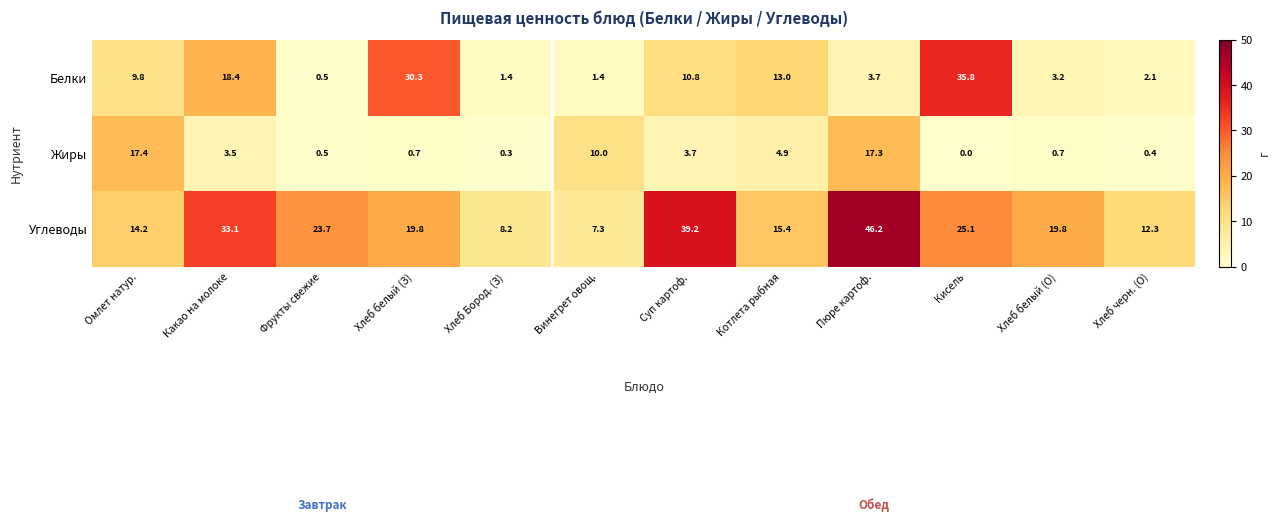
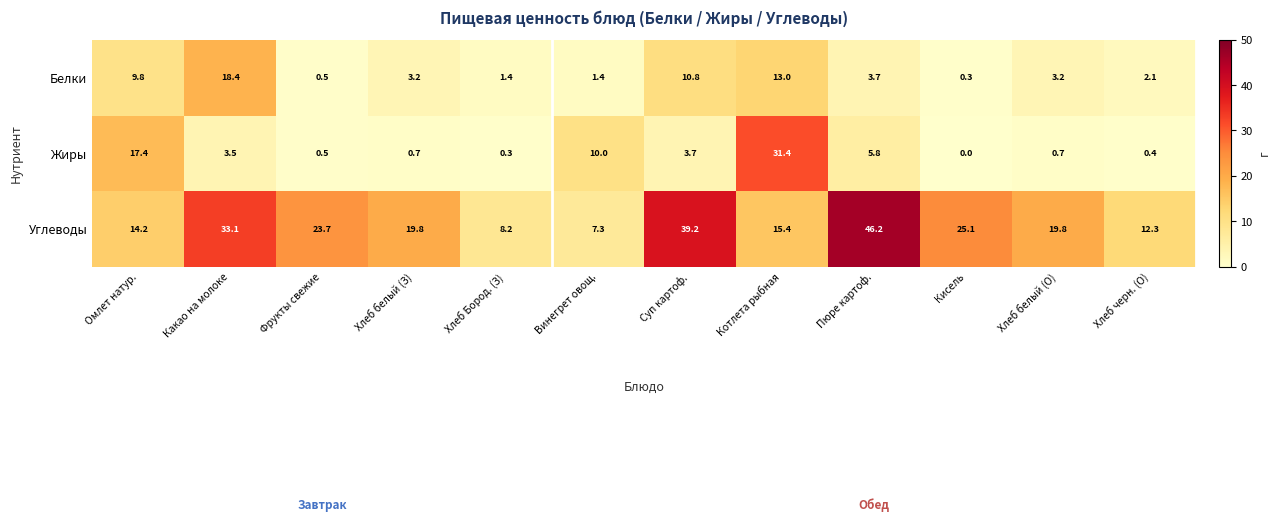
  {
    "Белки": {
      "Омлет натур.": 9.8,
      "Какао на молоке": 18.4,
      "Фрукты свежие": 0.5,
-     "Хлеб белый (З)": 30.3,
+     "Хлеб белый (З)": 3.2,
      "Хлеб Бород. (З)": 1.4,
      "Винегрет овощ.": 1.4,
      "Суп картоф.": 10.8,
      "Котлета рыбная": 13.0,
      "Пюре картоф.": 3.7,
-     "Кисель": 35.8,
+     "Кисель": 0.3,
      "Хлеб белый (О)": 3.2,
      "Хлеб черн. (О)": 2.1
    },
    "Жиры": {
      "Омлет натур.": 17.4,
      "Какао на молоке": 3.5,
      "Фрукты свежие": 0.5,
      "Хлеб белый (З)": 0.7,
      "Хлеб Бород. (З)": 0.3,
      "Винегрет овощ.": 10.0,
      "Суп картоф.": 3.7,
-     "Котлета рыбная": 4.9,
-     "Пюре картоф.": 17.3,
+     "Котлета рыбная": 31.4,
+     "Пюре картоф.": 5.8,
      "Кисель": 0.0,
      "Хлеб белый (О)": 0.7,
      "Хлеб черн. (О)": 0.4
    },
    "Углеводы": {
      "Омлет натур.": 14.2,
      "Какао на молоке": 33.1,
      "Фрукты свежие": 23.7,
      "Хлеб белый (З)": 19.8,
      "Хлеб Бород. (З)": 8.2,
      "Винегрет овощ.": 7.3,
      "Суп картоф.": 39.2,
      "Котлета рыбная": 15.4,
      "Пюре картоф.": 46.2,
      "Кисель": 25.1,
      "Хлеб белый (О)": 19.8,
      "Хлеб черн. (О)": 12.3
    }
  }
